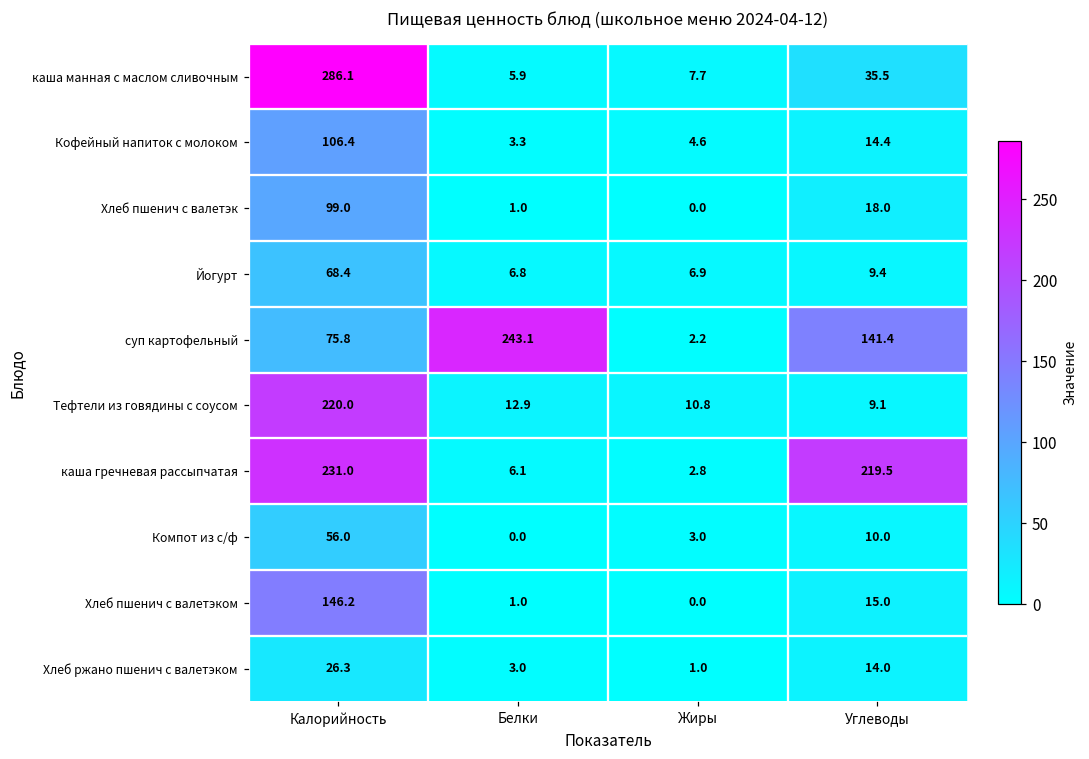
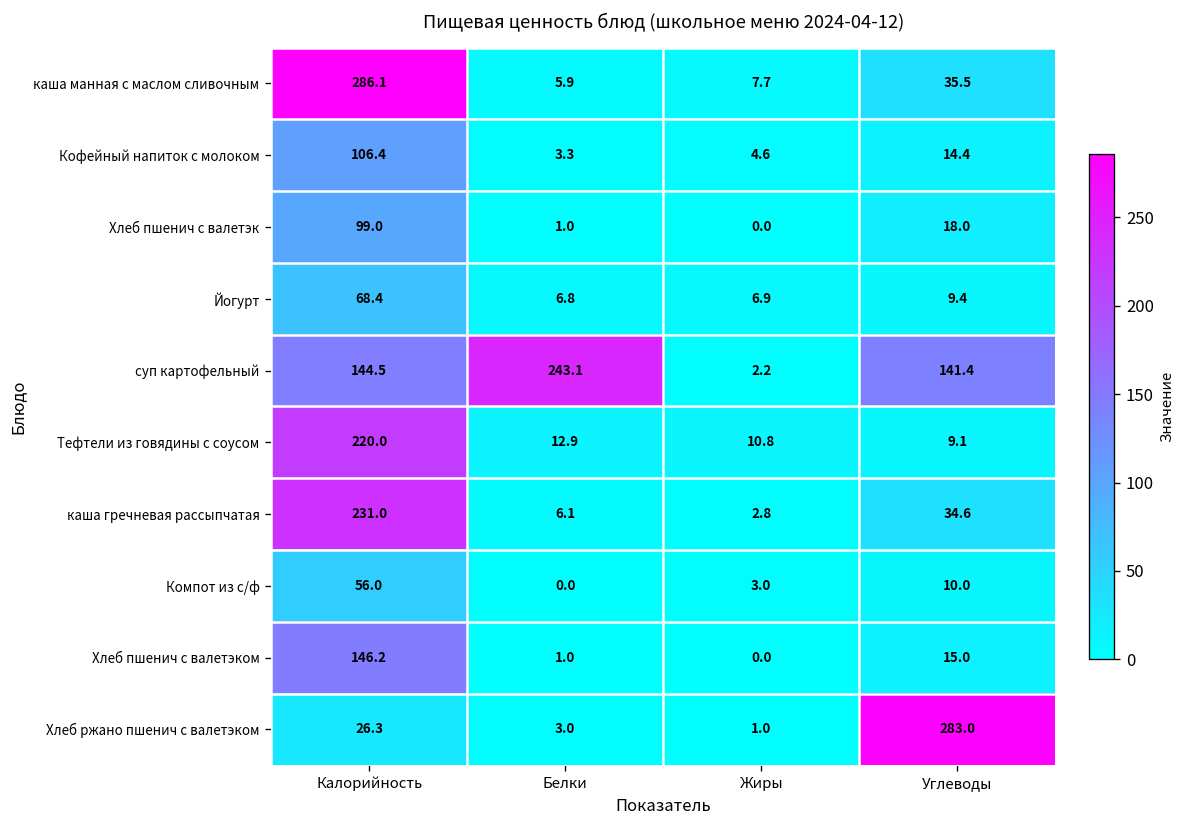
  {
    "каша манная с маслом сливочным": {
      "Калорийность": 286.1,
      "Белки": 5.9,
      "Жиры": 7.7,
      "Углеводы": 35.5
    },
    "Кофейный напиток с молоком": {
      "Калорийность": 106.4,
      "Белки": 3.3,
      "Жиры": 4.6,
      "Углеводы": 14.4
    },
    "Хлеб пшенич с валетэк": {
      "Калорийность": 99.0,
      "Белки": 1.0,
      "Жиры": 0.0,
      "Углеводы": 18.0
    },
    "Йогурт": {
      "Калорийность": 68.4,
      "Белки": 6.8,
      "Жиры": 6.9,
      "Углеводы": 9.4
    },
    "суп картофельный": {
-     "Калорийность": 75.8,
+     "Калорийность": 144.5,
      "Белки": 243.1,
      "Жиры": 2.2,
      "Углеводы": 141.4
    },
    "Тефтели из говядины с соусом": {
      "Калорийность": 220.0,
      "Белки": 12.9,
      "Жиры": 10.8,
      "Углеводы": 9.1
    },
    "каша гречневая рассыпчатая": {
      "Калорийность": 231.0,
      "Белки": 6.1,
      "Жиры": 2.8,
-     "Углеводы": 219.5
+     "Углеводы": 34.6
    },
    "Компот из с/ф": {
      "Калорийность": 56.0,
      "Белки": 0.0,
      "Жиры": 3.0,
      "Углеводы": 10.0
    },
    "Хлеб пшенич с валетэком": {
      "Калорийность": 146.2,
      "Белки": 1.0,
      "Жиры": 0.0,
      "Углеводы": 15.0
    },
    "Хлеб ржано пшенич с валетэком": {
      "Калорийность": 26.3,
      "Белки": 3.0,
      "Жиры": 1.0,
-     "Углеводы": 14.0
+     "Углеводы": 283.0
    }
  }
